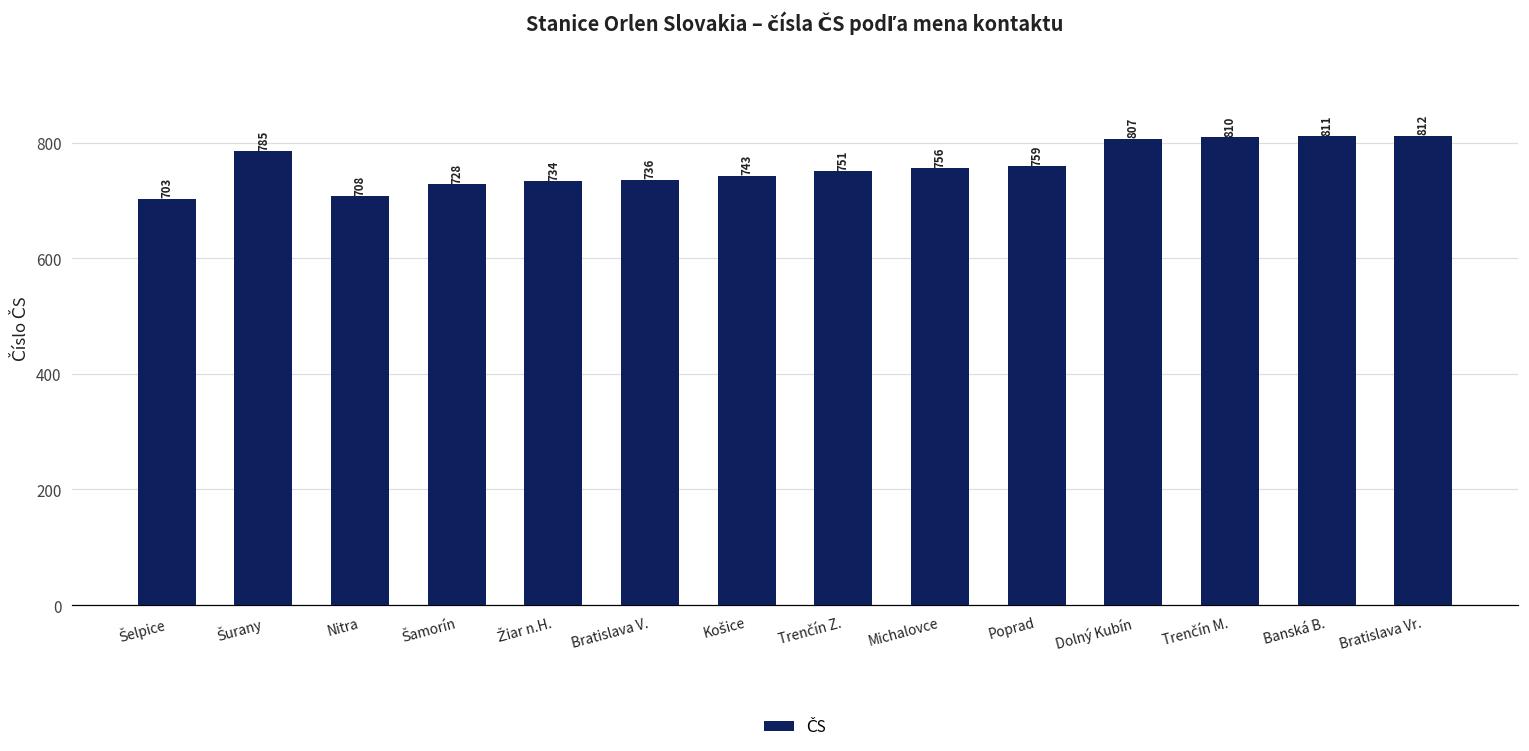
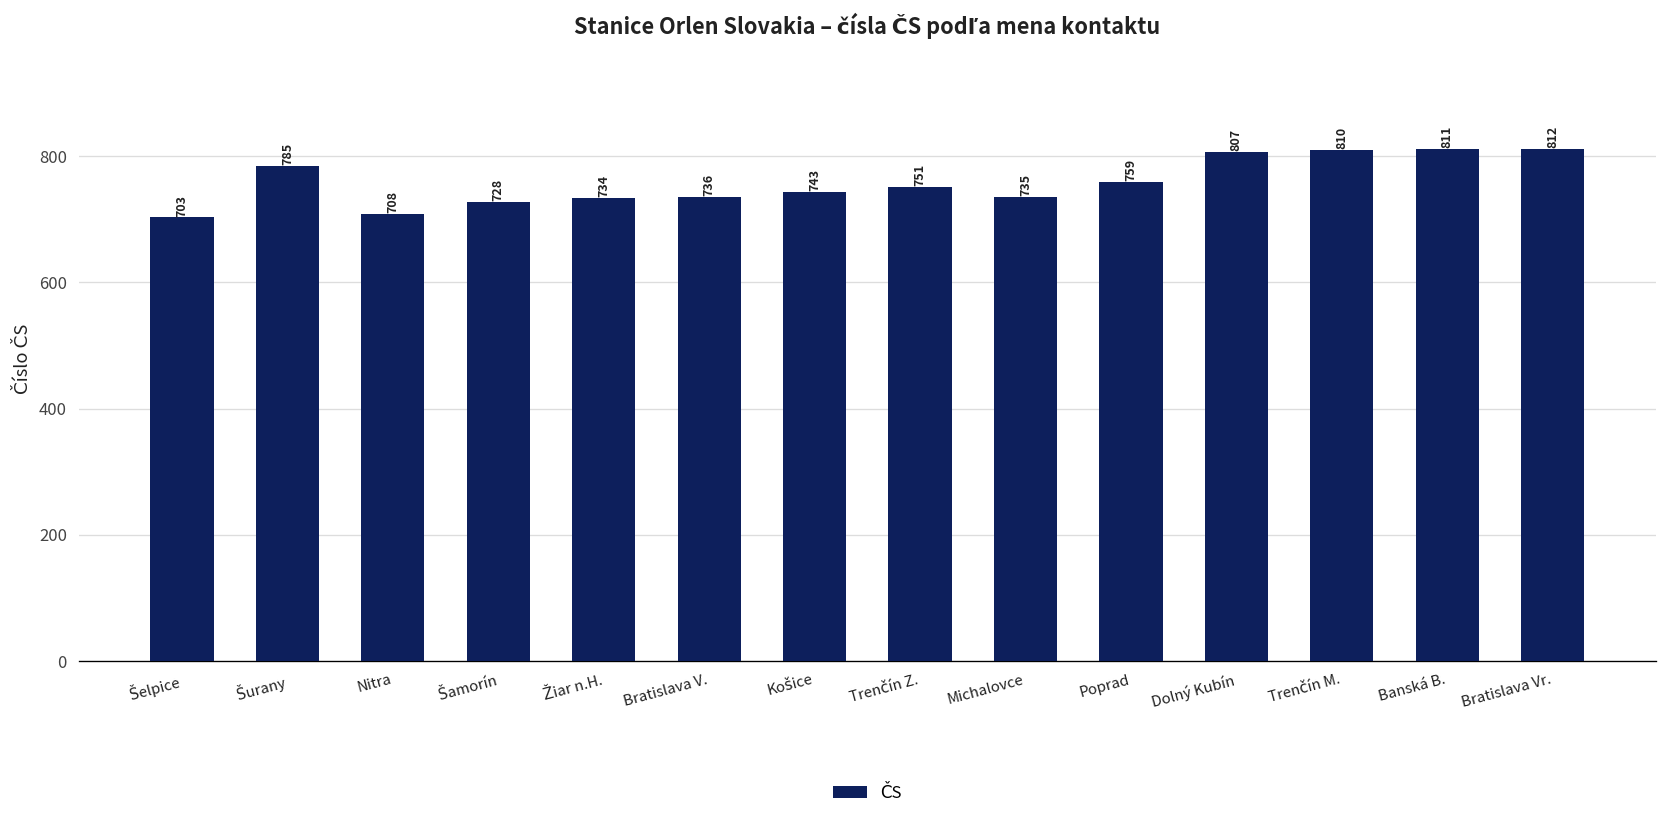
  {
    "Šelpice": 703,
    "Šurany": 785,
    "Nitra": 708,
    "Šamorín": 728,
    "Žiar n.H.": 734,
    "Bratislava V.": 736,
    "Košice": 743,
    "Trenčín Z.": 751,
-   "Michalovce": 756,
+   "Michalovce": 735,
    "Poprad": 759,
    "Dolný Kubín": 807,
    "Trenčín M.": 810,
    "Banská B.": 811,
    "Bratislava Vr.": 812
  }
